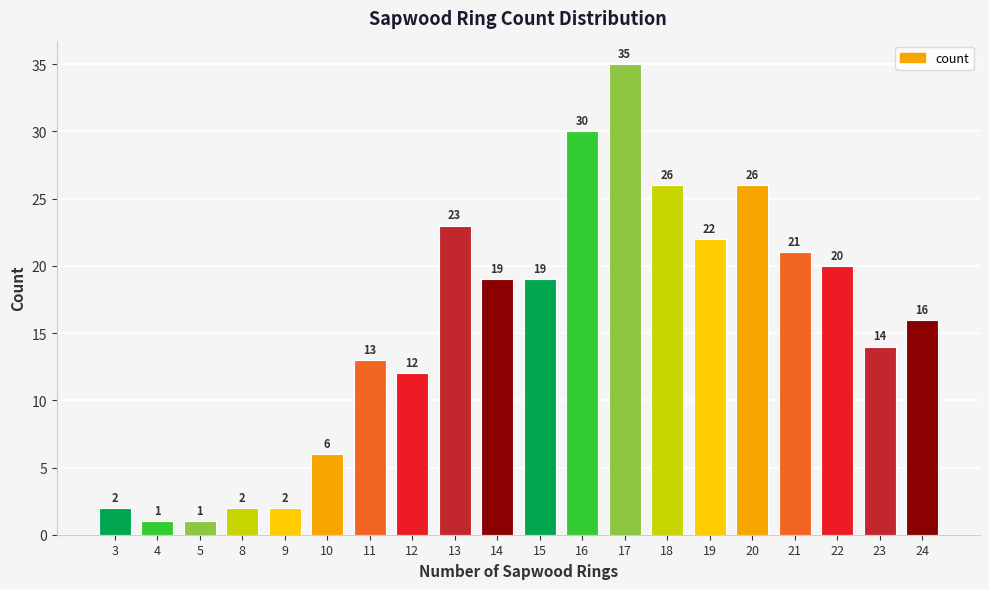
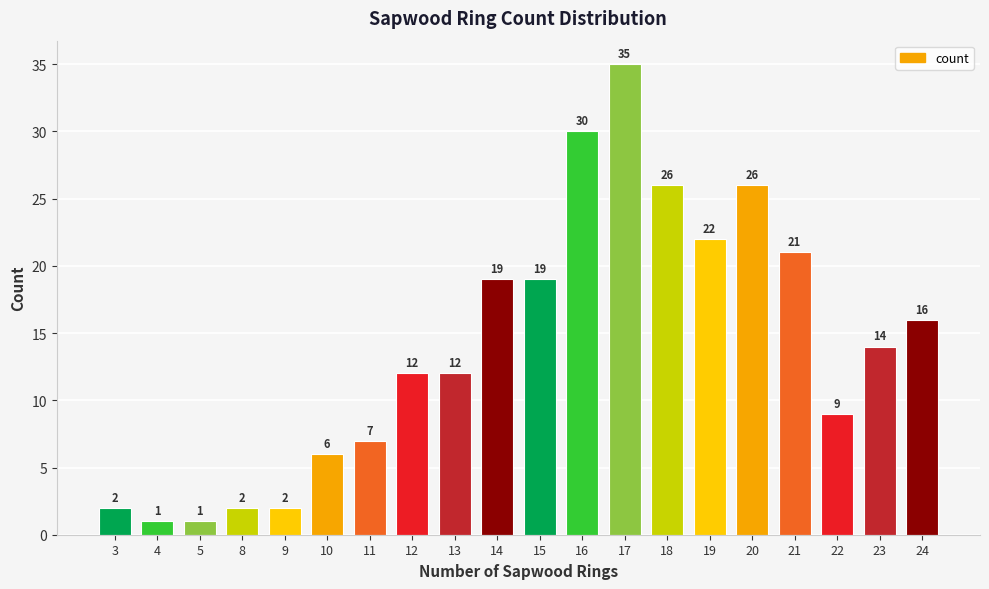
  {
    "3": 2,
    "4": 1,
    "5": 1,
    "8": 2,
    "9": 2,
    "10": 6,
-   "11": 13,
+   "11": 7,
    "12": 12,
-   "13": 23,
+   "13": 12,
    "14": 19,
    "15": 19,
    "16": 30,
    "17": 35,
    "18": 26,
    "19": 22,
    "20": 26,
    "21": 21,
-   "22": 20,
+   "22": 9,
    "23": 14,
    "24": 16
  }
